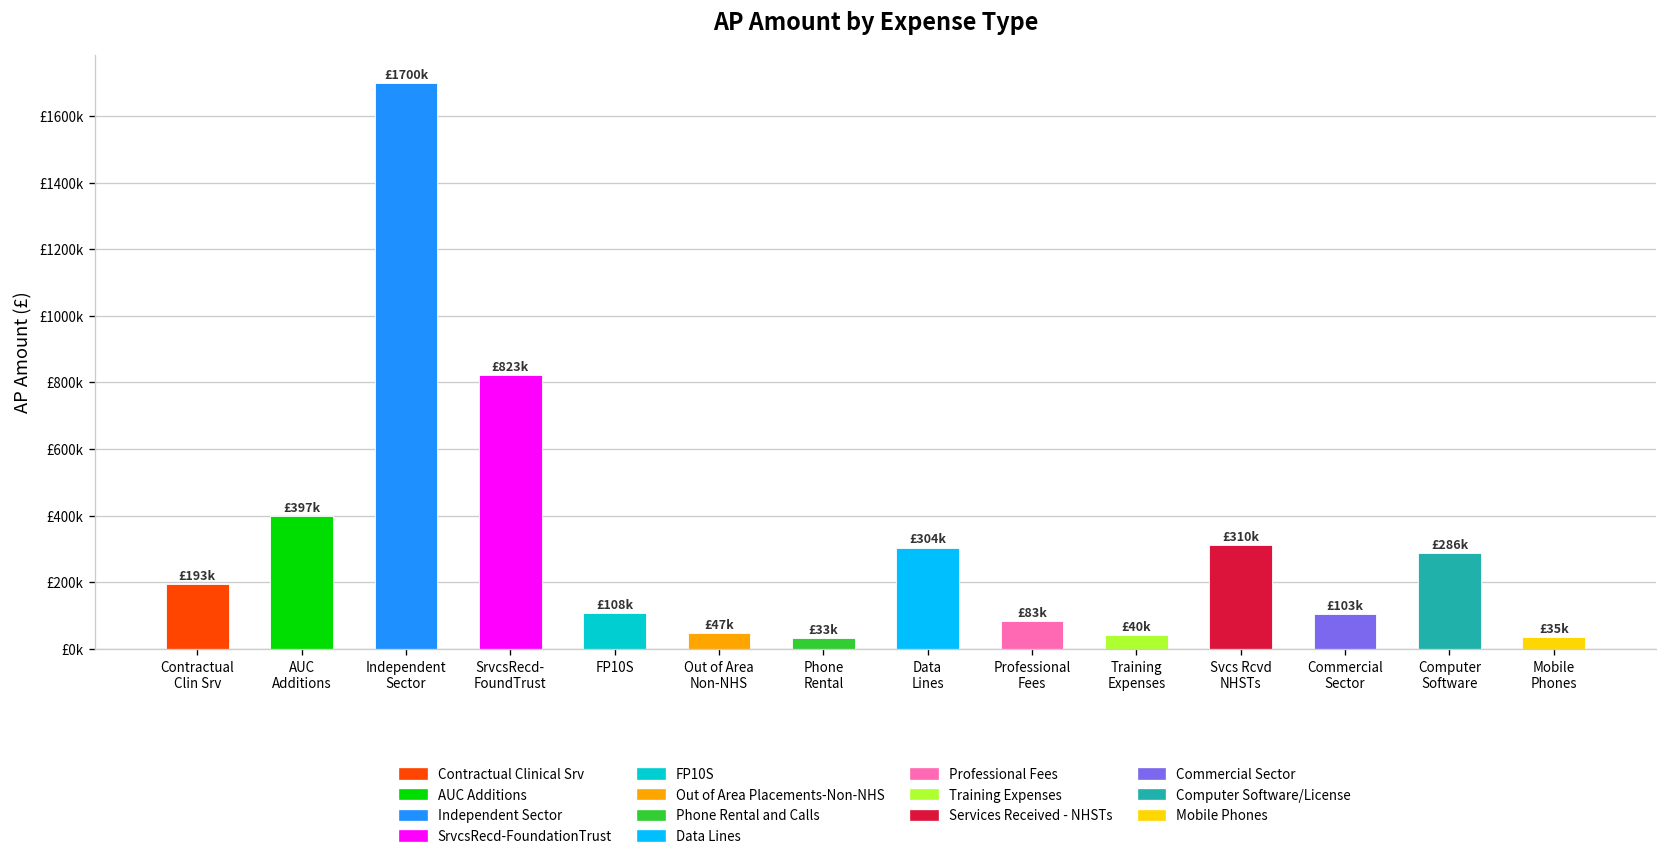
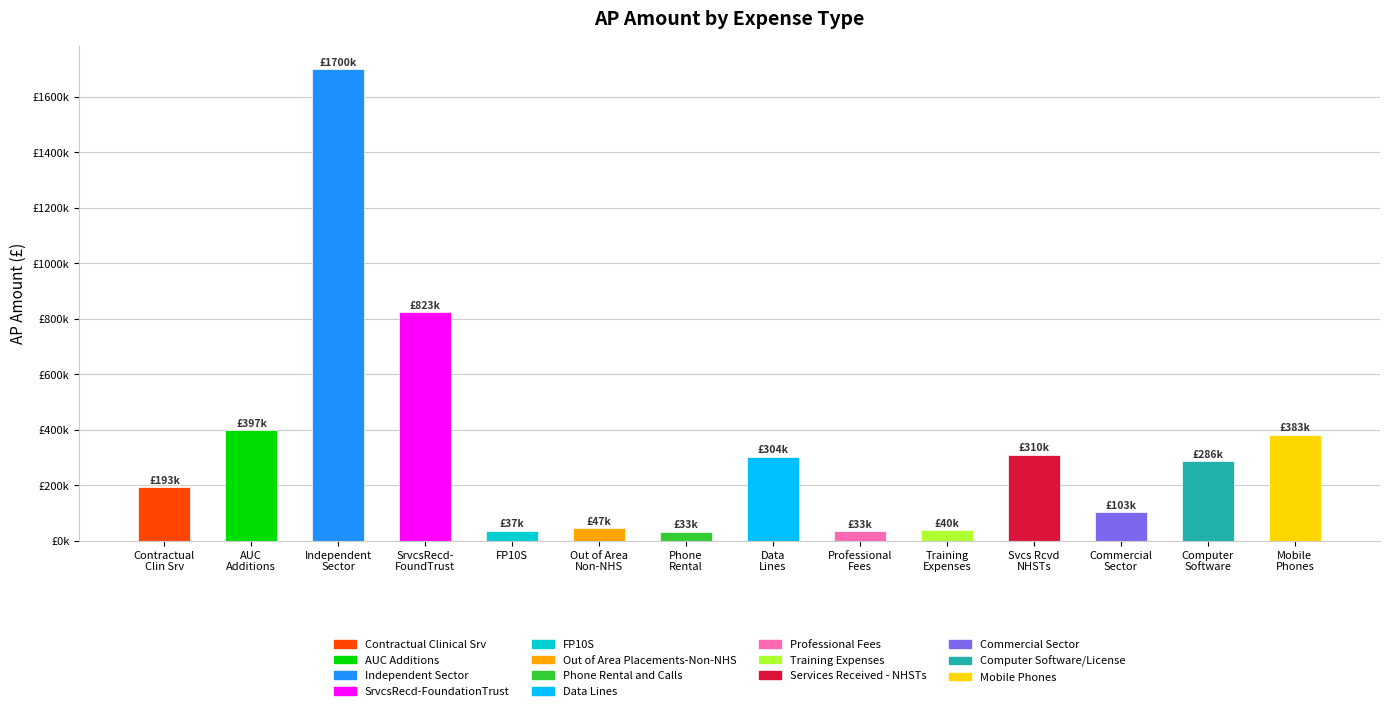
  {
    "Contractual Clin Srv": "£193k",
    "AUC Additions": "£397k",
    "Independent Sector": "£1700k",
    "SrvcsRecd- FoundTrust": "£823k",
-   "FP10S": "£108k",
+   "FP10S": "£37k",
    "Out of Area Non-NHS": "£47k",
    "Phone Rental": "£33k",
    "Data Lines": "£304k",
-   "Professional Fees": "£83k",
+   "Professional Fees": "£33k",
    "Training Expenses": "£40k",
    "Svcs Rcvd NHSTs": "£310k",
    "Commercial Sector": "£103k",
    "Computer Software": "£286k",
-   "Mobile Phones": "£35k"
+   "Mobile Phones": "£383k"
  }
